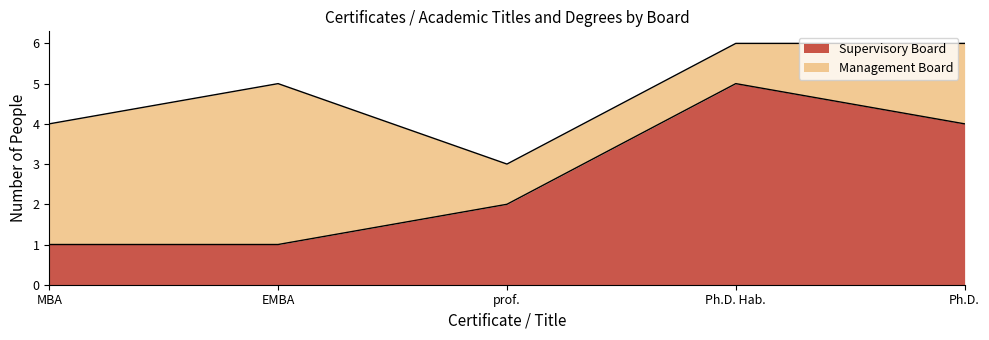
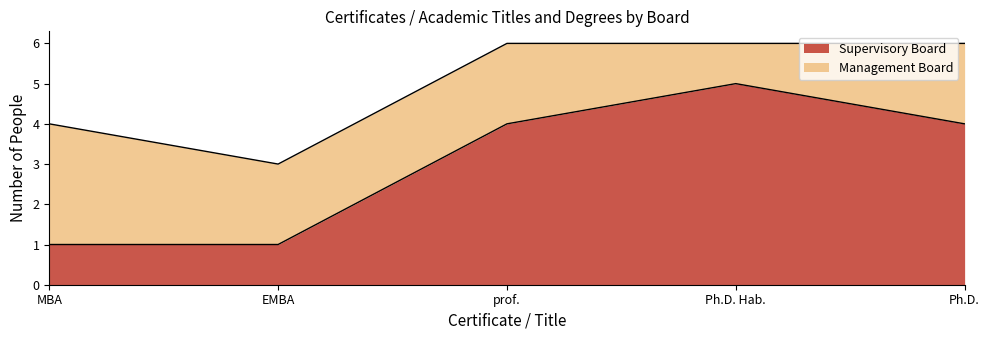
  {
    "Supervisory Board": {
      "MBA": 1,
      "EMBA": 1,
-     "prof.": 2,
+     "prof.": 4,
      "Ph.D. Hab.": 5,
      "Ph.D.": 4
    },
    "Management Board": {
      "MBA": 3,
-     "EMBA": 4,
-     "prof.": 1,
+     "EMBA": 2,
+     "prof.": 2,
      "Ph.D. Hab.": 1,
      "Ph.D.": 2
    }
  }
